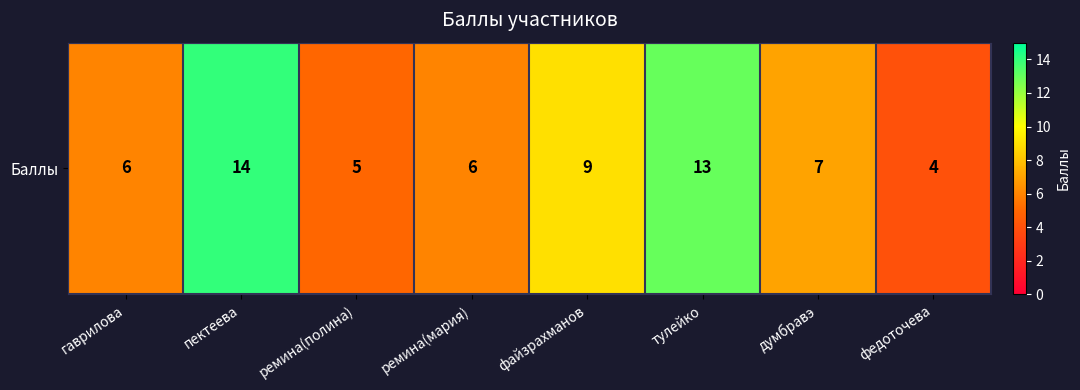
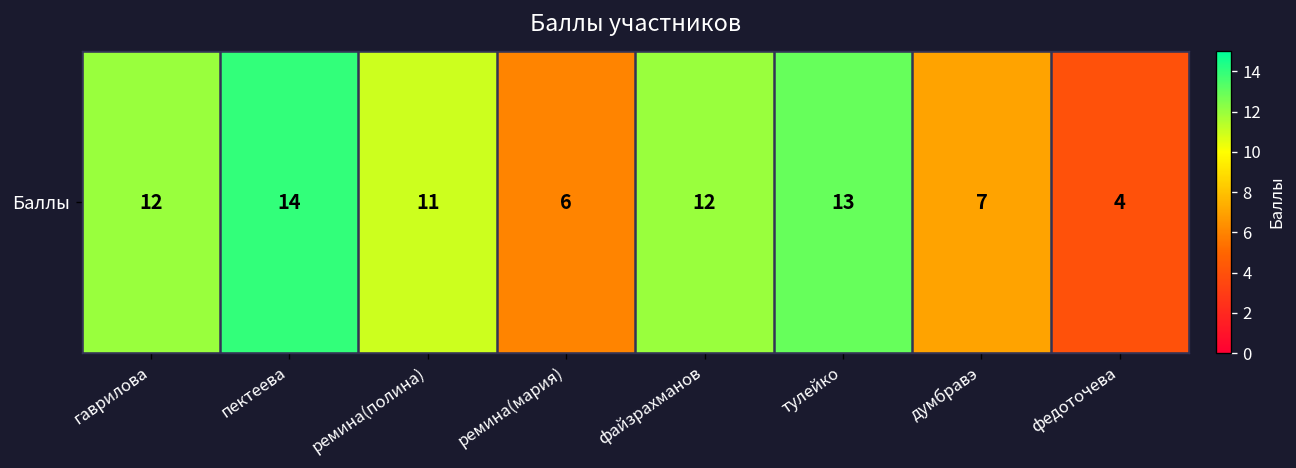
  {
    "Баллы": {
-     "гаврилова": 6,
+     "гаврилова": 12,
      "пектеева": 14,
-     "ремина(полина)": 5,
+     "ремина(полина)": 11,
      "ремина(мария)": 6,
-     "файзрахманов": 9,
+     "файзрахманов": 12,
      "тулейко": 13,
      "думбравэ": 7,
      "федоточева": 4
    }
  }
